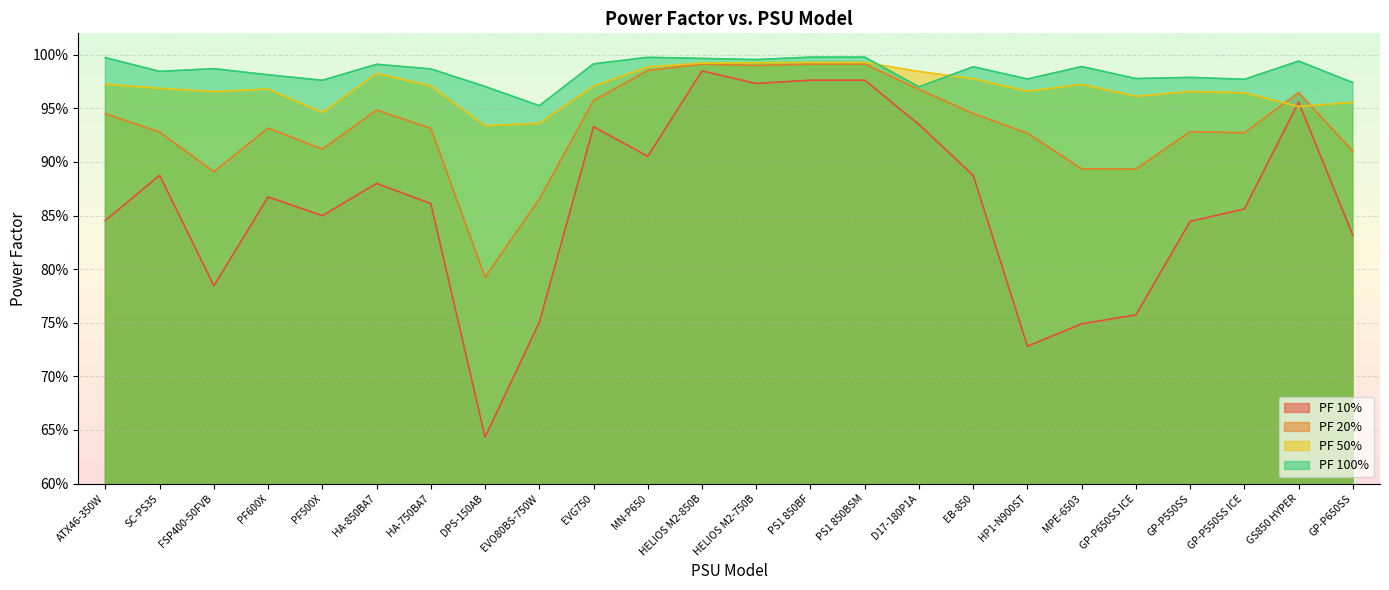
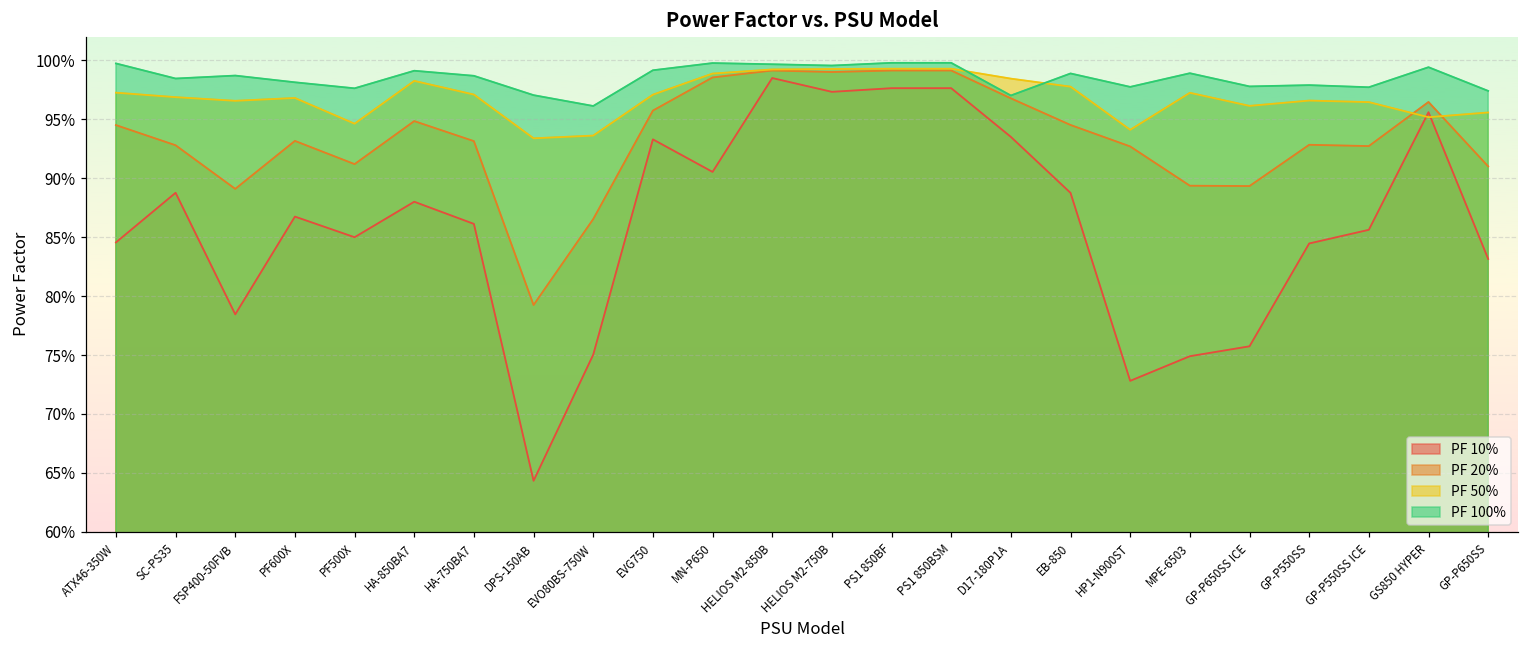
  {
    "PF 50%": {
      "ATX46-350W": "97.3%",
      "SC-PS35": "96.9%",
      "FSP400-50FVB": "96.6%",
      "PF600X": "96.8%",
      "PF500X": "94.6%",
      "HA-850BA7": "98.3%",
      "HA-750BA7": "97.1%",
      "DPS-150AB": "93.4%",
      "EVO80BS-750W": "93.6%",
      "EVG750": "97.1%",
      "MN-P650": "98.9%",
      "HELIOS M2-750B": "99.3%",
      "D17-180P1A": "98.4%",
      "EB-850": "97.8%",
-     "HP1-N900ST": "96.6%",
+     "HP1-N900ST": "94.1%",
      "MPE-6503": "97.2%",
      "GP-P650SS ICE": "96.1%",
      "GP-P550SS": "96.6%",
      "GP-P550SS ICE": "96.5%",
      "GS850 HYPER": "95.2%",
      "GP-P650SS": "95.6%"
    },
    "PF 100%": {
      "ATX46-350W": "99.7%",
      "SC-PS35": "98.5%",
      "FSP400-50FVB": "98.7%",
      "PF600X": "98.1%",
      "PF500X": "97.6%",
      "HA-850BA7": "99.1%",
      "HA-750BA7": "98.7%",
      "DPS-150AB": "97.0%",
-     "EVO80BS-750W": "95.3%",
+     "EVO80BS-750W": "96.1%",
      "EVG750": "99.2%",
      "MN-P650": "99.8%",
      "HELIOS M2-850B": "99.7%",
      "HELIOS M2-750B": "99.6%",
      "PS1 850BF": "99.8%",
      "PS1 850BSM": "99.8%",
      "D17-180P1A": "97.0%",
      "EB-850": "98.9%",
      "HP1-N900ST": "97.7%",
      "MPE-6503": "98.9%",
      "GP-P650SS ICE": "97.8%",
      "GP-P550SS": "97.9%",
      "GP-P550SS ICE": "97.7%",
      "GS850 HYPER": "99.4%",
      "GP-P650SS": "97.4%"
    }
  }
